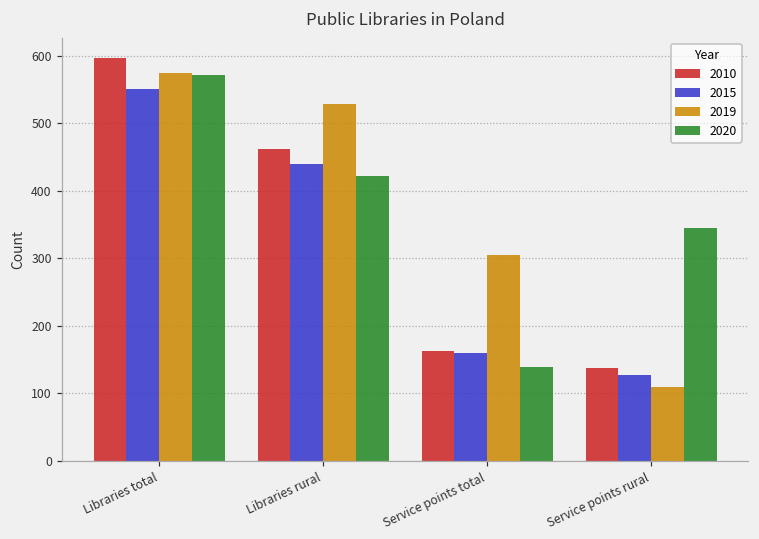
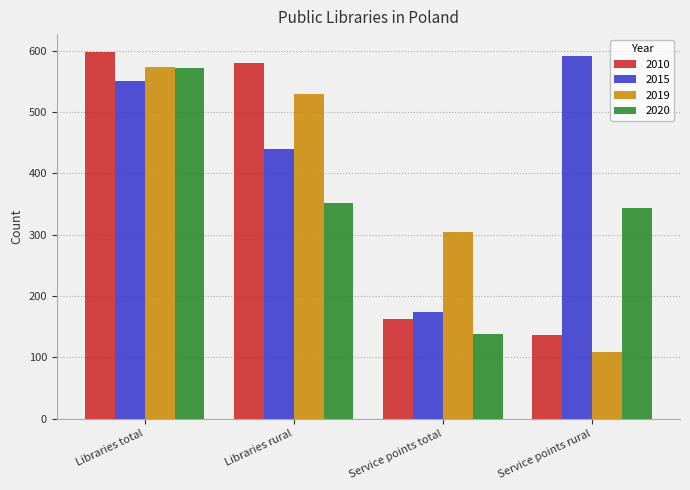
  {
    "2010": {
      "Libraries total": 600,
-     "Libraries rural": 460,
+     "Libraries rural": 580,
      "Service points total": 160,
      "Service points rural": 140
    },
    "2015": {
      "Libraries total": 550,
      "Libraries rural": 440,
-     "Service points total": 160,
-     "Service points rural": 130
+     "Service points total": 170,
+     "Service points rural": 590
    },
    "2019": {
      "Libraries total": 570,
      "Libraries rural": 530,
      "Service points total": 300,
      "Service points rural": 110
    },
    "2020": {
      "Libraries total": 570,
-     "Libraries rural": 420,
+     "Libraries rural": 350,
      "Service points total": 140,
      "Service points rural": 340
    }
  }
